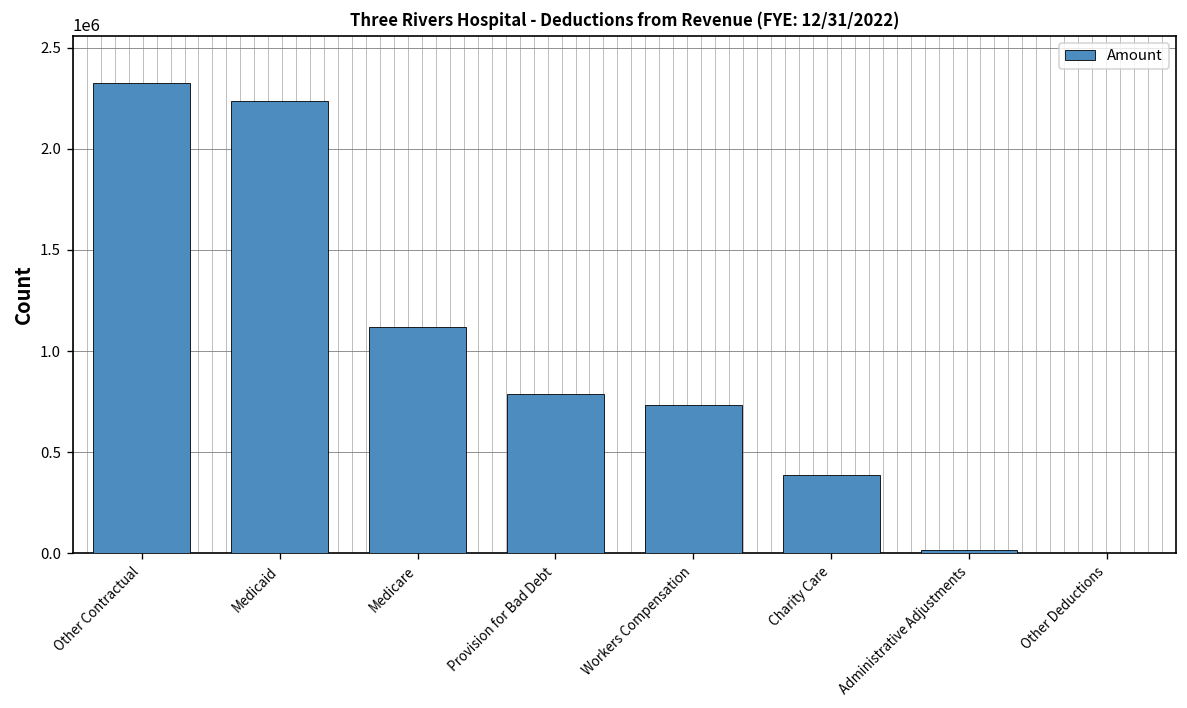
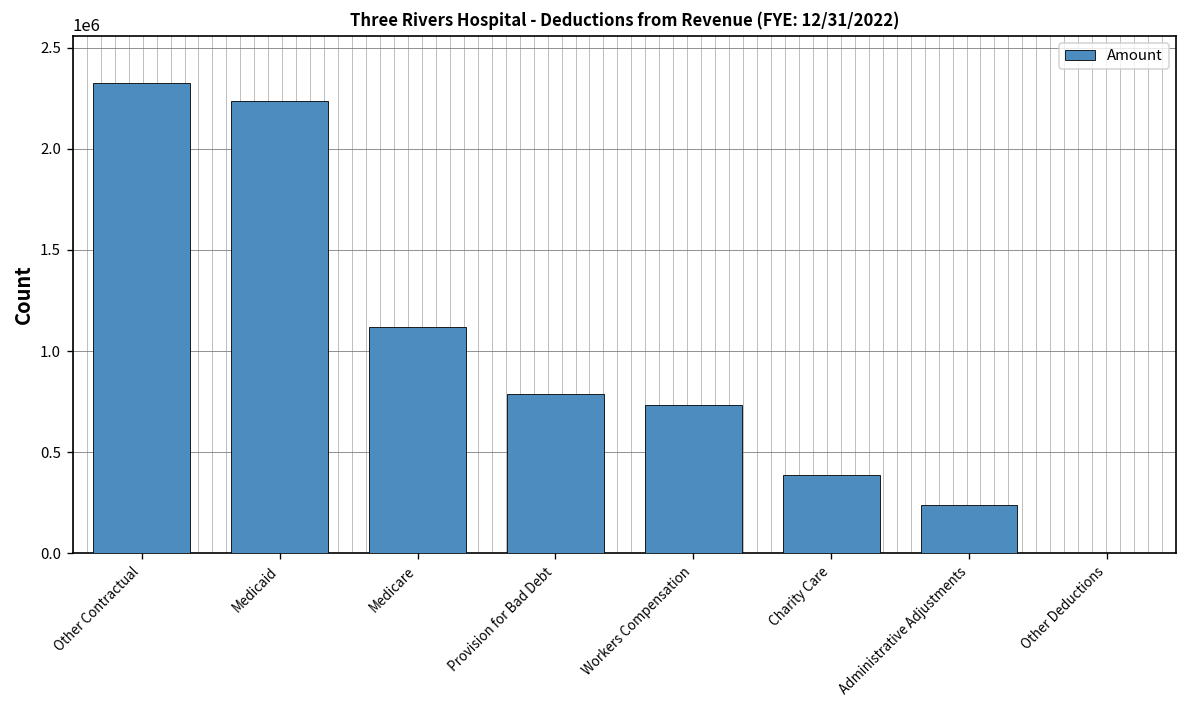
  {
    "Other Contractual": 2330000,
    "Medicaid": 2240000,
    "Medicare": 1120000,
    "Provision for Bad Debt": 790000,
    "Workers Compensation": 730000,
    "Charity Care": 390000,
-   "Administrative Adjustments": 20000,
+   "Administrative Adjustments": 240000,
    "Other Deductions": 0
  }
